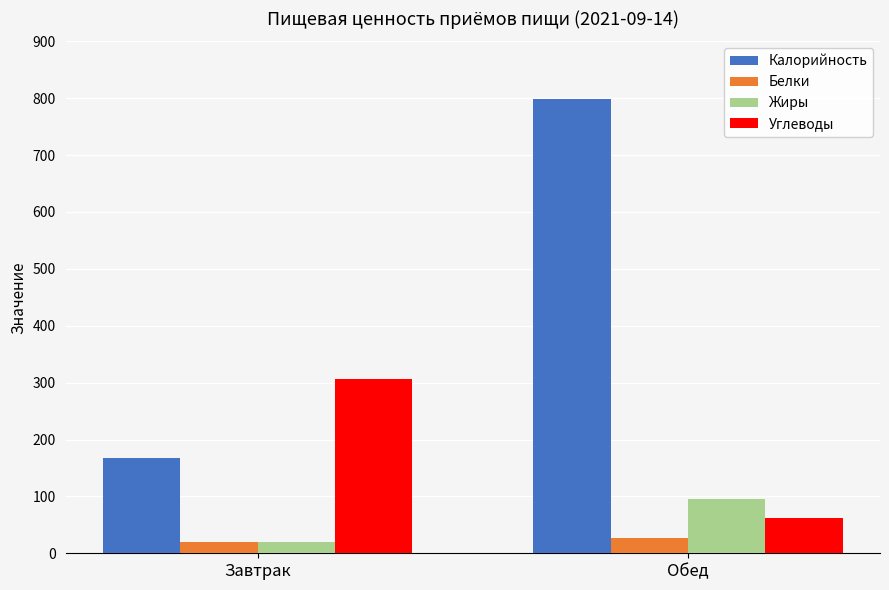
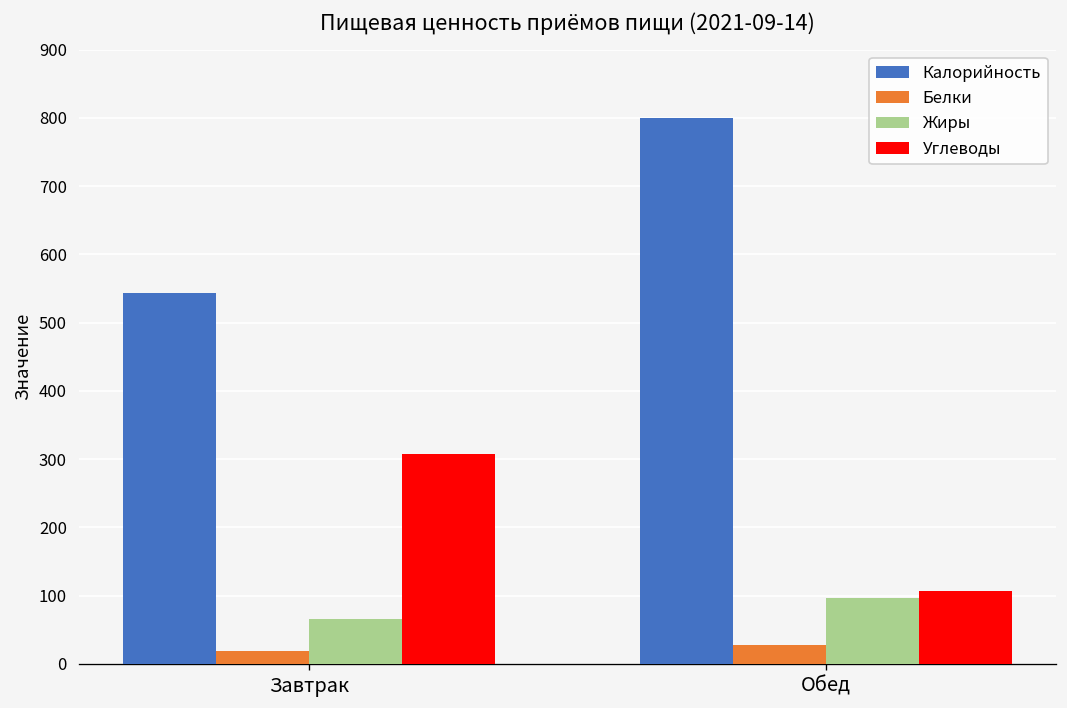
  {
    "Калорийность": {
-     "Завтрак": 170,
+     "Завтрак": 540,
      "Обед": 800
    },
    "Белки": {
      "Завтрак": 20,
      "Обед": 30
    },
    "Жиры": {
-     "Завтрак": 20,
+     "Завтрак": 70,
      "Обед": 100
    },
    "Углеводы": {
      "Завтрак": 310,
-     "Обед": 60
+     "Обед": 110
    }
  }
